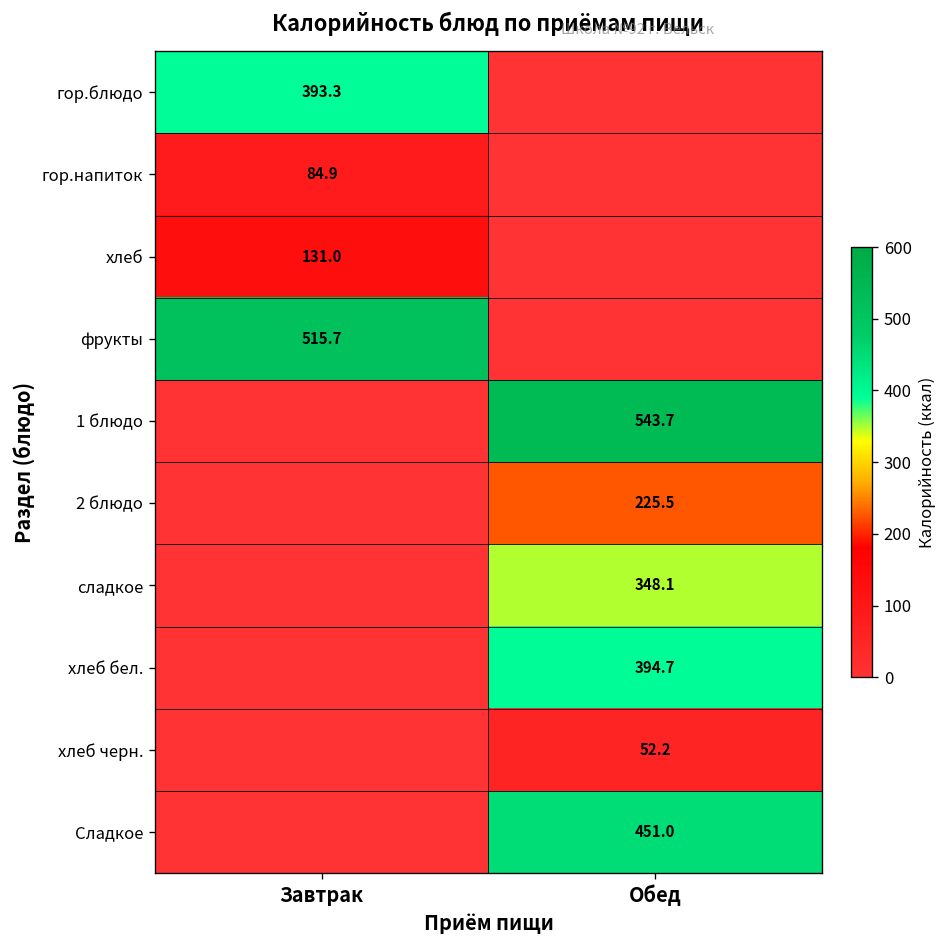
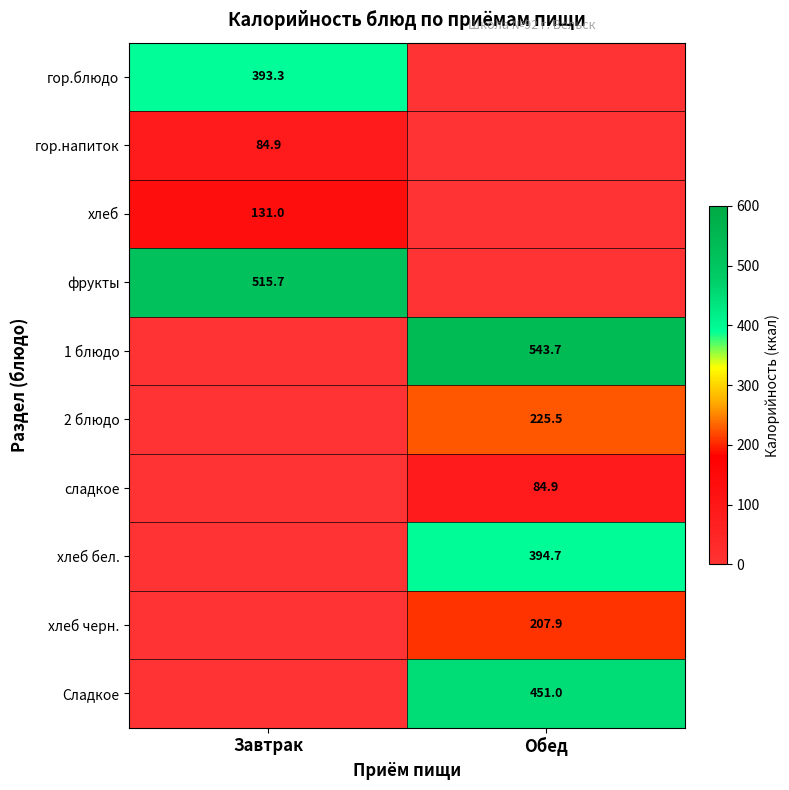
  {
    "гор.блюдо": {
      "Завтрак": 393.3
    },
    "гор.напиток": {
      "Завтрак": 84.9
    },
    "хлеб": {
      "Завтрак": 131.0
    },
    "фрукты": {
      "Завтрак": 515.7
    },
    "1 блюдо": {
      "Обед": 543.7
    },
    "2 блюдо": {
      "Обед": 225.5
    },
    "сладкое": {
-     "Обед": 348.1
+     "Обед": 84.9
    },
    "хлеб бел.": {
      "Обед": 394.7
    },
    "хлеб черн.": {
-     "Обед": 52.2
+     "Обед": 207.9
    },
    "Сладкое": {
      "Обед": 451.0
    }
  }
